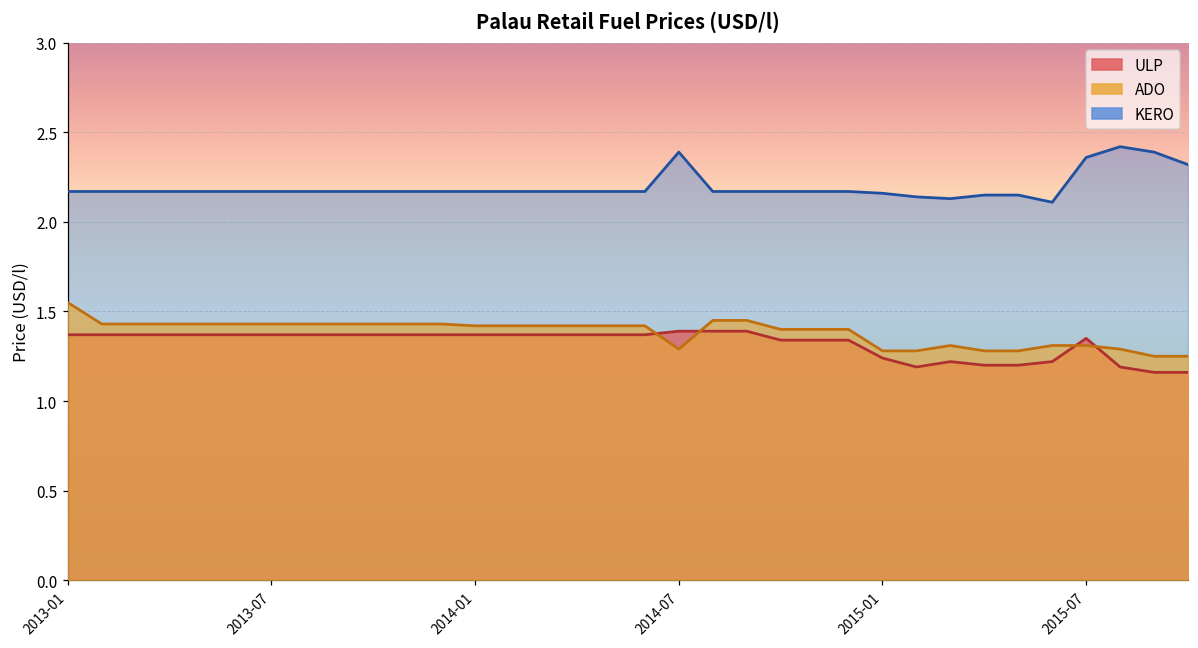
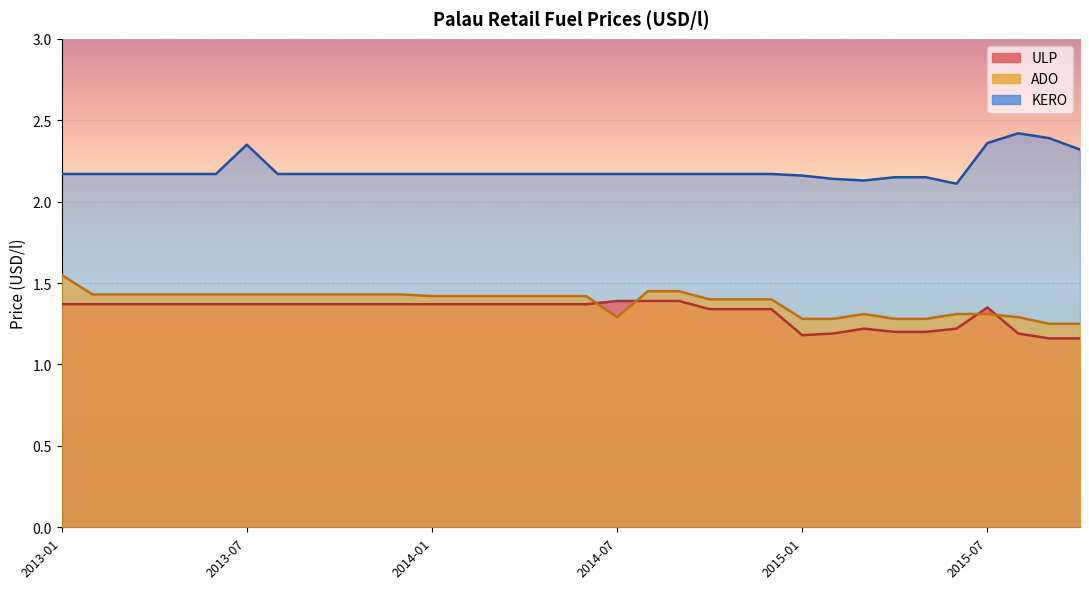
  {
    "ULP": {
      "2013-01": 1.37,
      "2013-07": 1.37,
      "2014-01": 1.37,
      "2014-07": 1.39,
-     "2015-01": 1.24,
+     "2015-01": 1.18,
      "2015-07": 1.35
    },
    "ADO": {
      "2013-01": 1.55,
      "2013-07": 1.43,
      "2014-01": 1.42,
      "2014-07": 1.29,
      "2015-01": 1.28,
      "2015-07": 1.31
    },
    "KERO": {
      "2013-01": 2.17,
-     "2013-07": 2.17,
+     "2013-07": 2.35,
      "2014-01": 2.17,
-     "2014-07": 2.39,
+     "2014-07": 2.17,
      "2015-01": 2.16,
      "2015-07": 2.36
    }
  }
